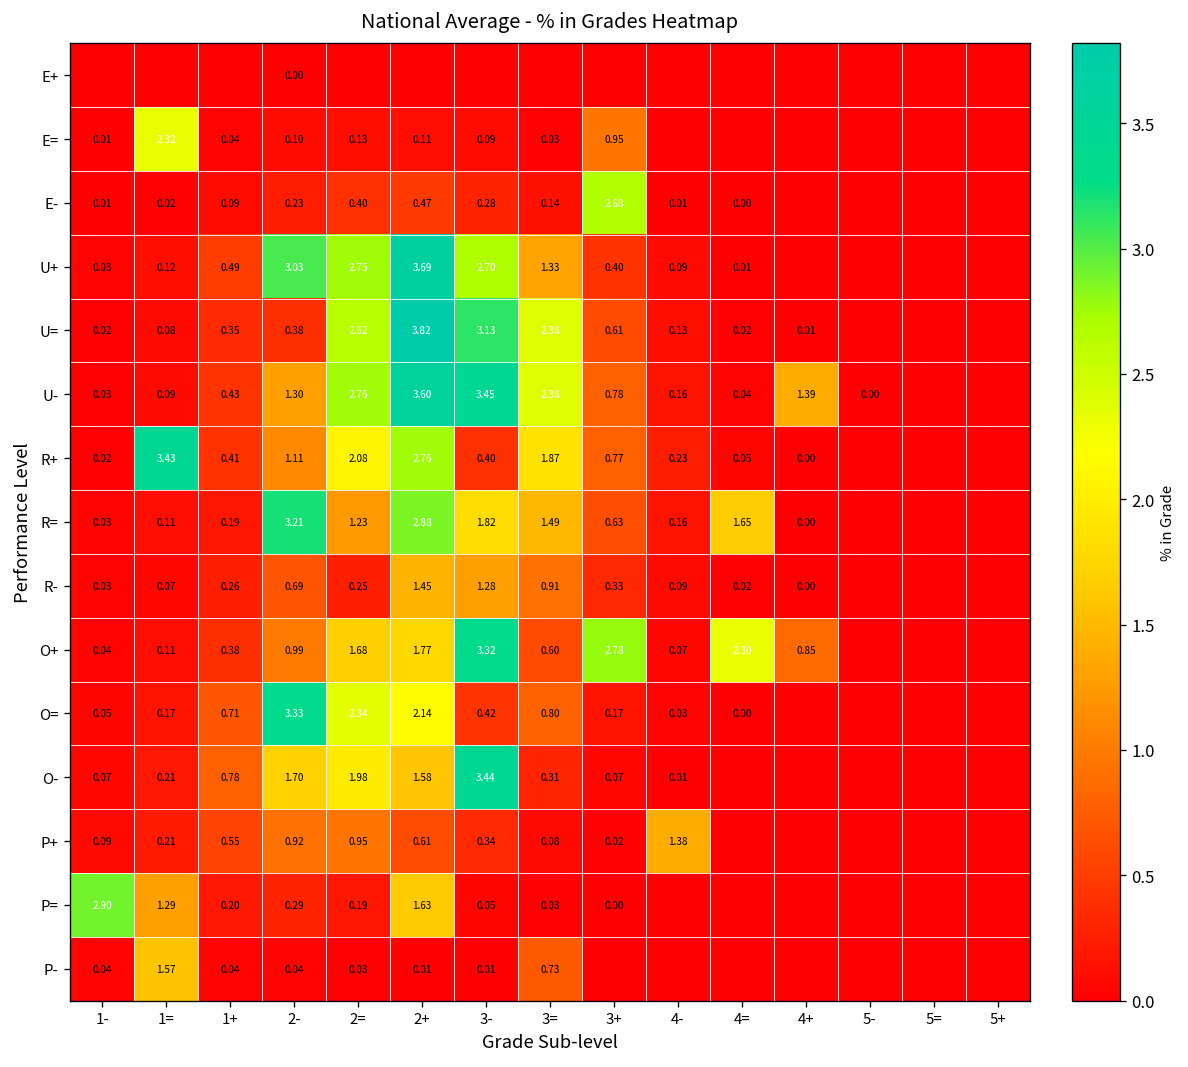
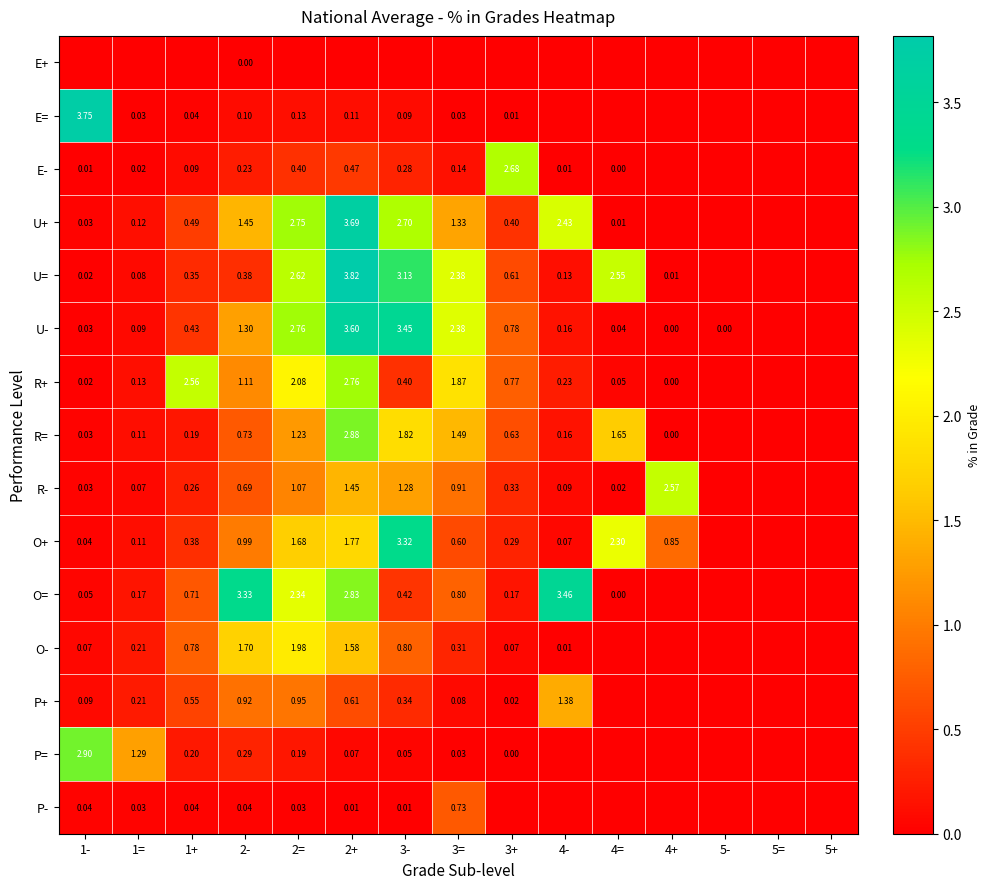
  {
    "E+": {
      "2-": 0.00
    },
    "E=": {
-     "1-": 0.01,
-     "1=": 2.32,
+     "1-": 3.75,
+     "1=": 0.03,
      "1+": 0.04,
      "2-": 0.10,
      "2=": 0.13,
      "2+": 0.11,
      "3-": 0.09,
      "3=": 0.03,
-     "3+": 0.95
+     "3+": 0.01
    },
    "E-": {
      "1-": 0.01,
      "1=": 0.02,
      "1+": 0.09,
      "2-": 0.23,
      "2=": 0.40,
      "2+": 0.47,
      "3-": 0.28,
      "3=": 0.14,
      "3+": 2.68,
      "4-": 0.01,
      "4=": 0.00
    },
    "U+": {
      "1-": 0.03,
      "1=": 0.12,
      "1+": 0.49,
-     "2-": 3.03,
+     "2-": 1.45,
      "2=": 2.75,
      "2+": 3.69,
      "3-": 2.70,
      "3=": 1.33,
      "3+": 0.40,
-     "4-": 0.09,
+     "4-": 2.43,
      "4=": 0.01
    },
    "U=": {
      "1-": 0.02,
      "1=": 0.08,
      "1+": 0.35,
      "2-": 0.38,
      "2=": 2.62,
      "2+": 3.82,
      "3-": 3.13,
      "3=": 2.38,
      "3+": 0.61,
      "4-": 0.13,
-     "4=": 0.02,
+     "4=": 2.55,
      "4+": 0.01
    },
    "U-": {
      "1-": 0.03,
      "1=": 0.09,
      "1+": 0.43,
      "2-": 1.30,
      "2=": 2.76,
      "2+": 3.60,
      "3-": 3.45,
      "3=": 2.38,
      "3+": 0.78,
      "4-": 0.16,
      "4=": 0.04,
-     "4+": 1.39,
+     "4+": 0.00,
      "5-": 0.00
    },
    "R+": {
      "1-": 0.02,
-     "1=": 3.43,
-     "1+": 0.41,
+     "1=": 0.13,
+     "1+": 2.56,
      "2-": 1.11,
      "2=": 2.08,
      "2+": 2.76,
      "3-": 0.40,
      "3=": 1.87,
      "3+": 0.77,
      "4-": 0.23,
      "4=": 0.05,
      "4+": 0.00
    },
    "R=": {
      "1-": 0.03,
      "1=": 0.11,
      "1+": 0.19,
-     "2-": 3.21,
+     "2-": 0.73,
      "2=": 1.23,
      "2+": 2.88,
      "3-": 1.82,
      "3=": 1.49,
      "3+": 0.63,
      "4-": 0.16,
      "4=": 1.65,
      "4+": 0.00
    },
    "R-": {
      "1-": 0.03,
      "1=": 0.07,
      "1+": 0.26,
      "2-": 0.69,
-     "2=": 0.25,
+     "2=": 1.07,
      "2+": 1.45,
      "3-": 1.28,
      "3=": 0.91,
      "3+": 0.33,
      "4-": 0.09,
      "4=": 0.02,
-     "4+": 0.00
+     "4+": 2.57
    },
    "O+": {
      "1-": 0.04,
      "1=": 0.11,
      "1+": 0.38,
      "2-": 0.99,
      "2=": 1.68,
      "2+": 1.77,
      "3-": 3.32,
      "3=": 0.60,
-     "3+": 2.78,
+     "3+": 0.29,
      "4-": 0.07,
      "4=": 2.30,
      "4+": 0.85
    },
    "O=": {
      "1-": 0.05,
      "1=": 0.17,
      "1+": 0.71,
      "2-": 3.33,
      "2=": 2.34,
-     "2+": 2.14,
+     "2+": 2.83,
      "3-": 0.42,
      "3=": 0.80,
      "3+": 0.17,
-     "4-": 0.03,
+     "4-": 3.46,
      "4=": 0.00
    },
    "O-": {
      "1-": 0.07,
      "1=": 0.21,
      "1+": 0.78,
      "2-": 1.70,
      "2=": 1.98,
      "2+": 1.58,
-     "3-": 3.44,
+     "3-": 0.80,
      "3=": 0.31,
      "3+": 0.07,
      "4-": 0.01
    },
    "P+": {
      "1-": 0.09,
      "1=": 0.21,
      "1+": 0.55,
      "2-": 0.92,
      "2=": 0.95,
      "2+": 0.61,
      "3-": 0.34,
      "3=": 0.08,
      "3+": 0.02,
      "4-": 1.38
    },
    "P=": {
      "1-": 2.90,
      "1=": 1.29,
      "1+": 0.20,
      "2-": 0.29,
      "2=": 0.19,
-     "2+": 1.63,
+     "2+": 0.07,
      "3-": 0.05,
      "3=": 0.03,
      "3+": 0.00
    },
    "P-": {
      "1-": 0.04,
-     "1=": 1.57,
+     "1=": 0.03,
      "1+": 0.04,
      "2-": 0.04,
      "2=": 0.03,
      "2+": 0.01,
      "3-": 0.01,
      "3=": 0.73
    }
  }
